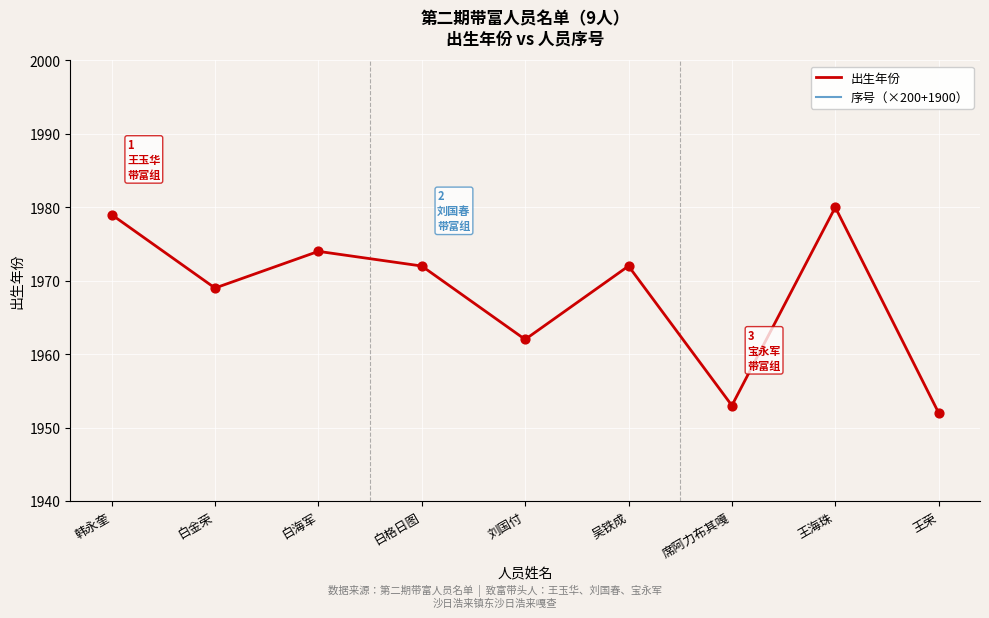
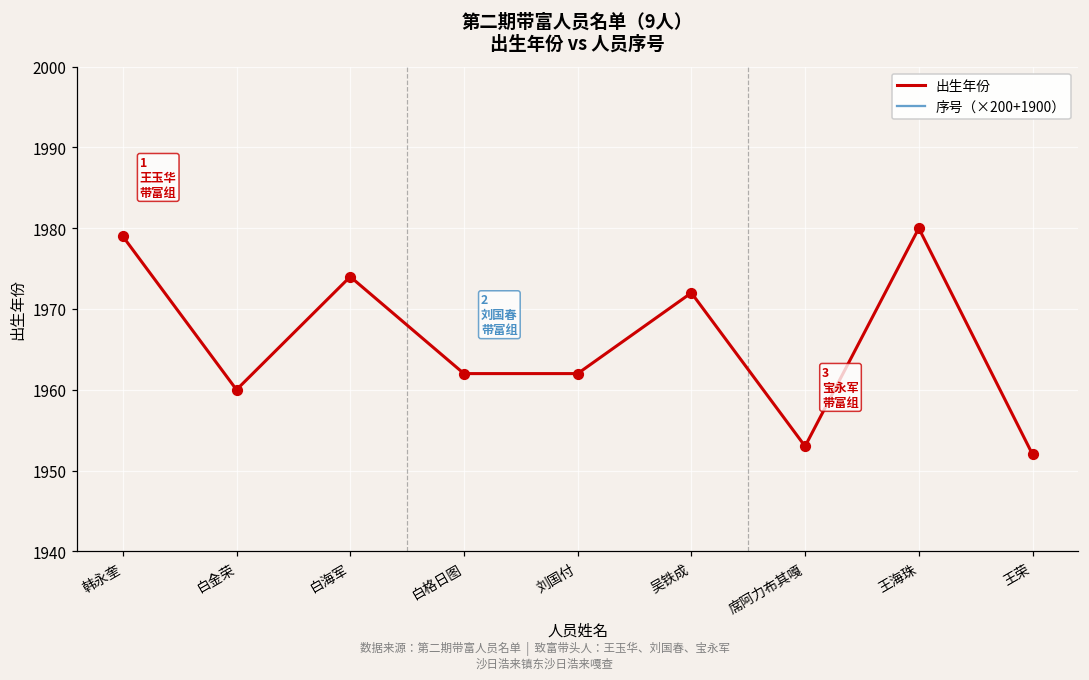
  {
    "出生年份": {
      "韩永奎": 1979,
-     "白金荣": 1969,
+     "白金荣": 1960,
      "白海军": 1974,
-     "白格日图": 1972,
+     "白格日图": 1962,
      "刘国付": 1962,
      "吴铁成": 1972,
      "席阿力布其嘎": 1953,
      "王海珠": 1980,
      "王荣": 1952
    }
  }
